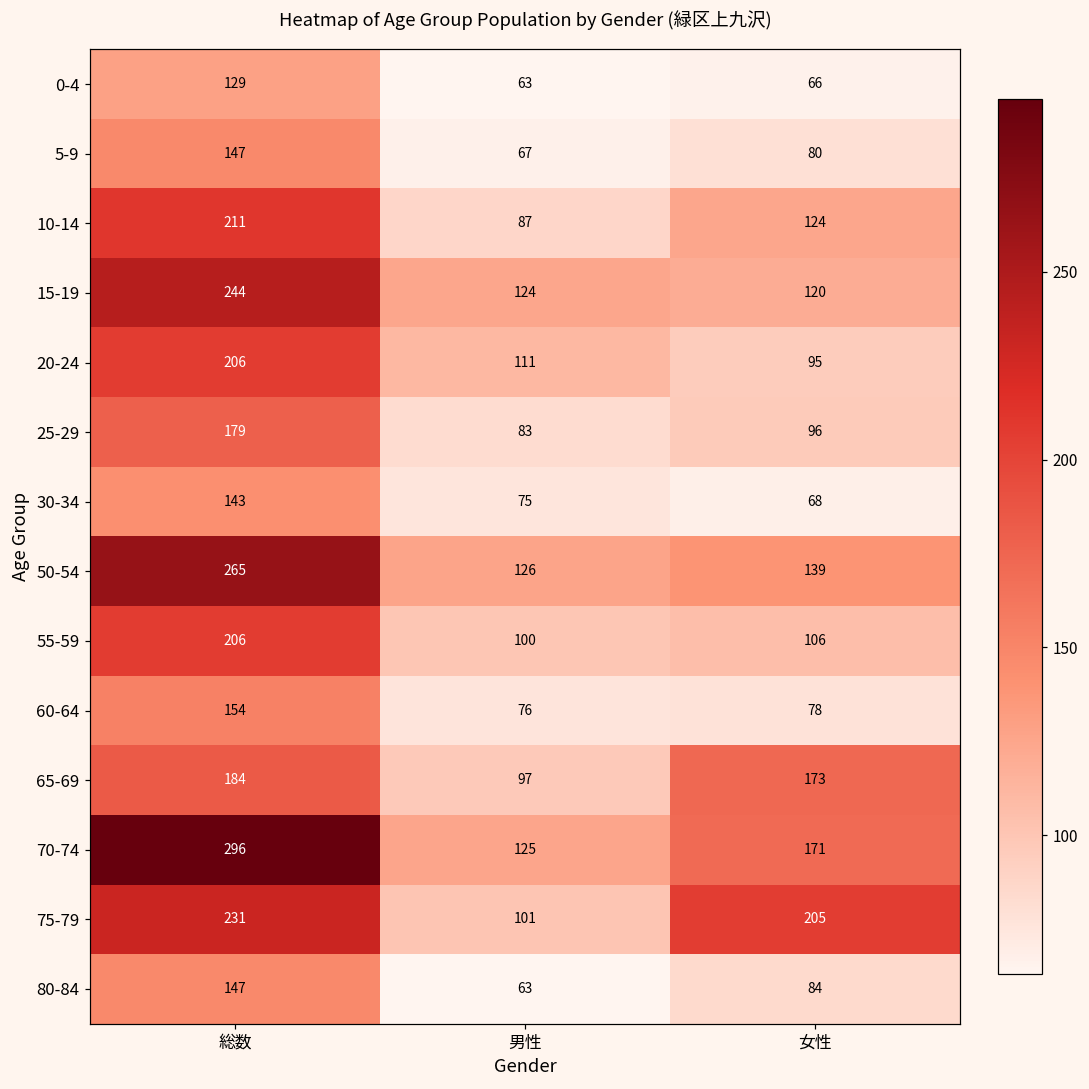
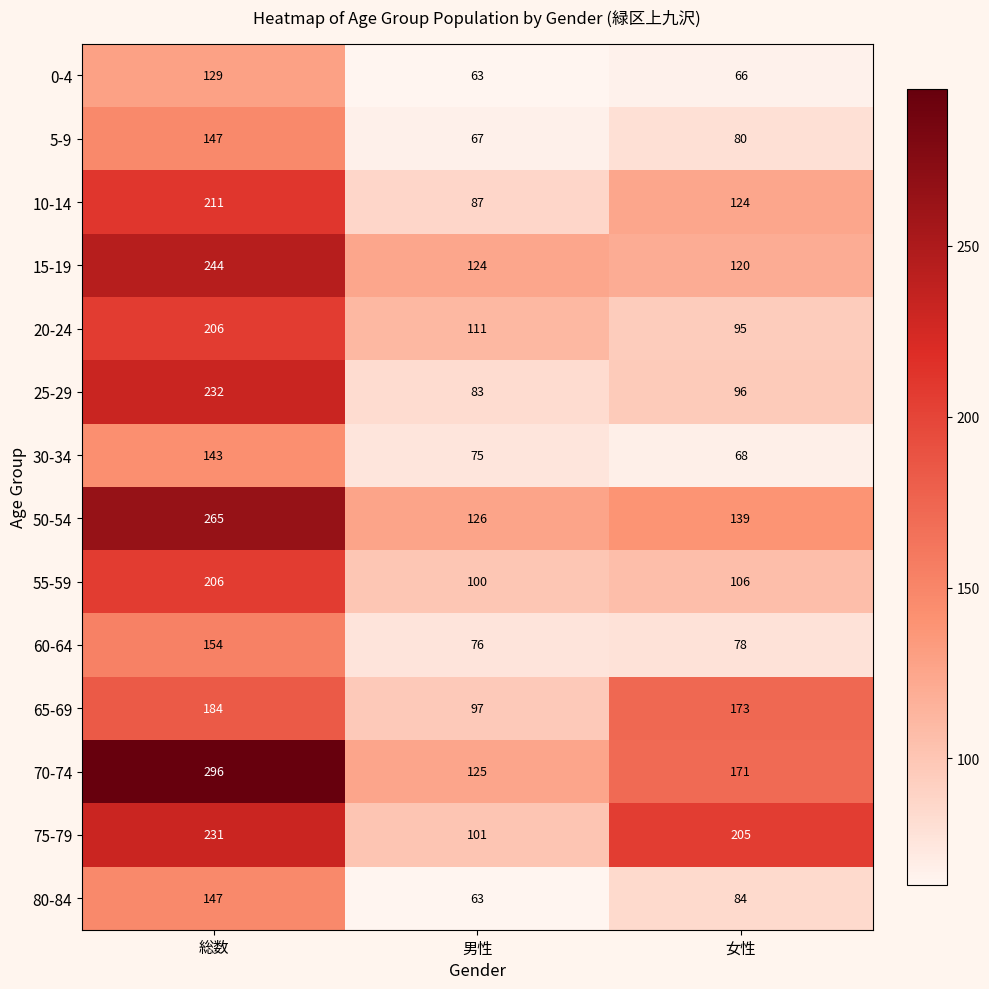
  {
    "0-4": {
      "総数": 129,
      "男性": 63,
      "女性": 66
    },
    "5-9": {
      "総数": 147,
      "男性": 67,
      "女性": 80
    },
    "10-14": {
      "総数": 211,
      "男性": 87,
      "女性": 124
    },
    "15-19": {
      "総数": 244,
      "男性": 124,
      "女性": 120
    },
    "20-24": {
      "総数": 206,
      "男性": 111,
      "女性": 95
    },
    "25-29": {
-     "総数": 179,
+     "総数": 232,
      "男性": 83,
      "女性": 96
    },
    "30-34": {
      "総数": 143,
      "男性": 75,
      "女性": 68
    },
    "50-54": {
      "総数": 265,
      "男性": 126,
      "女性": 139
    },
    "55-59": {
      "総数": 206,
      "男性": 100,
      "女性": 106
    },
    "60-64": {
      "総数": 154,
      "男性": 76,
      "女性": 78
    },
    "65-69": {
      "総数": 184,
      "男性": 97,
      "女性": 173
    },
    "70-74": {
      "総数": 296,
      "男性": 125,
      "女性": 171
    },
    "75-79": {
      "総数": 231,
      "男性": 101,
      "女性": 205
    },
    "80-84": {
      "総数": 147,
      "男性": 63,
      "女性": 84
    }
  }
